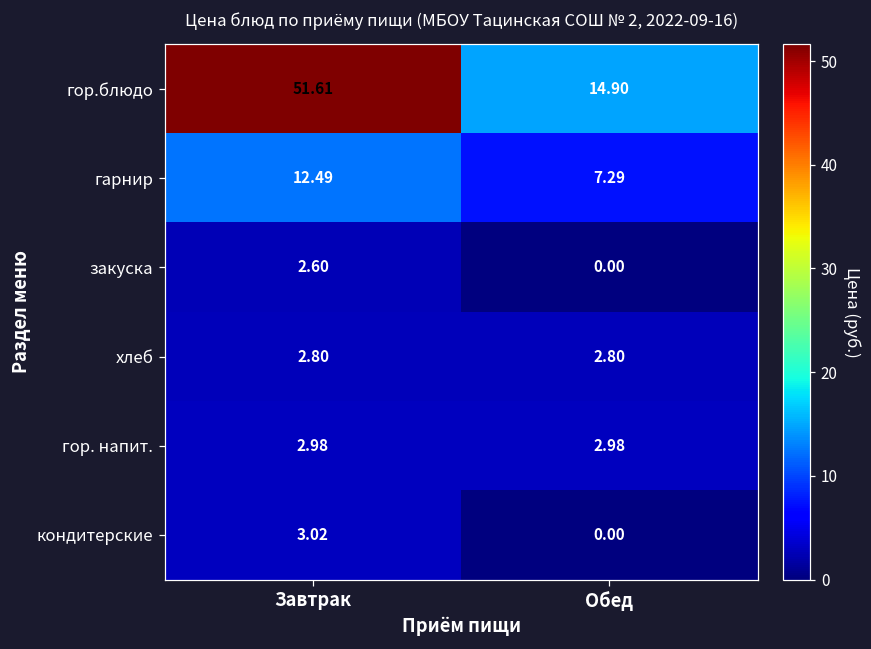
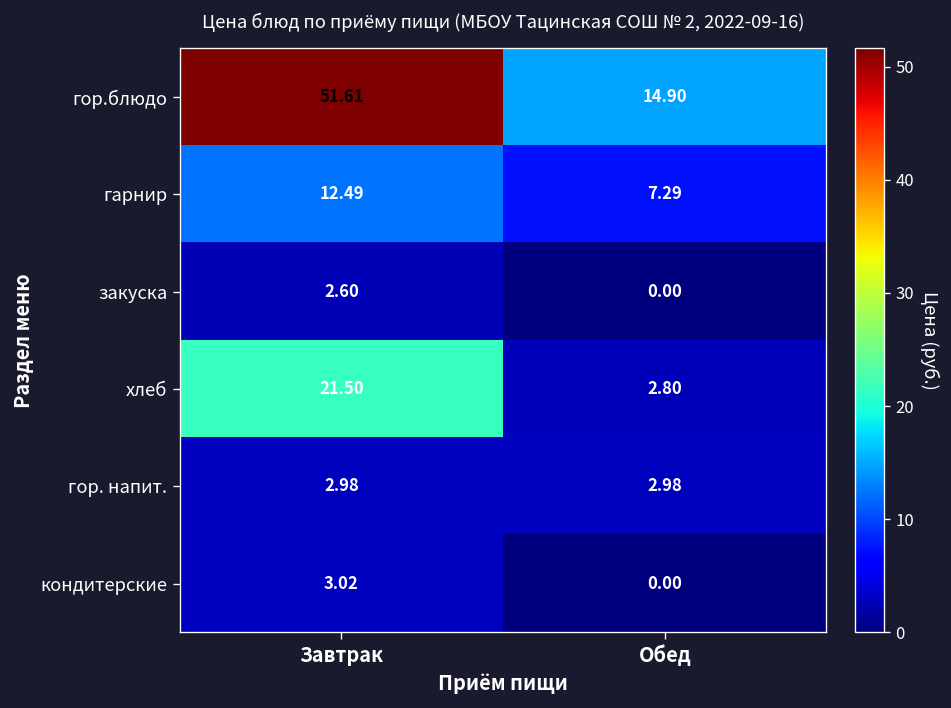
  {
    "гор.блюдо": {
      "Завтрак": 51.61,
      "Обед": 14.90
    },
    "гарнир": {
      "Завтрак": 12.49,
      "Обед": 7.29
    },
    "закуска": {
      "Завтрак": 2.60,
      "Обед": 0.00
    },
    "хлеб": {
-     "Завтрак": 2.80,
+     "Завтрак": 21.50,
      "Обед": 2.80
    },
    "гор. напит.": {
      "Завтрак": 2.98,
      "Обед": 2.98
    },
    "кондитерские": {
      "Завтрак": 3.02,
      "Обед": 0.00
    }
  }
